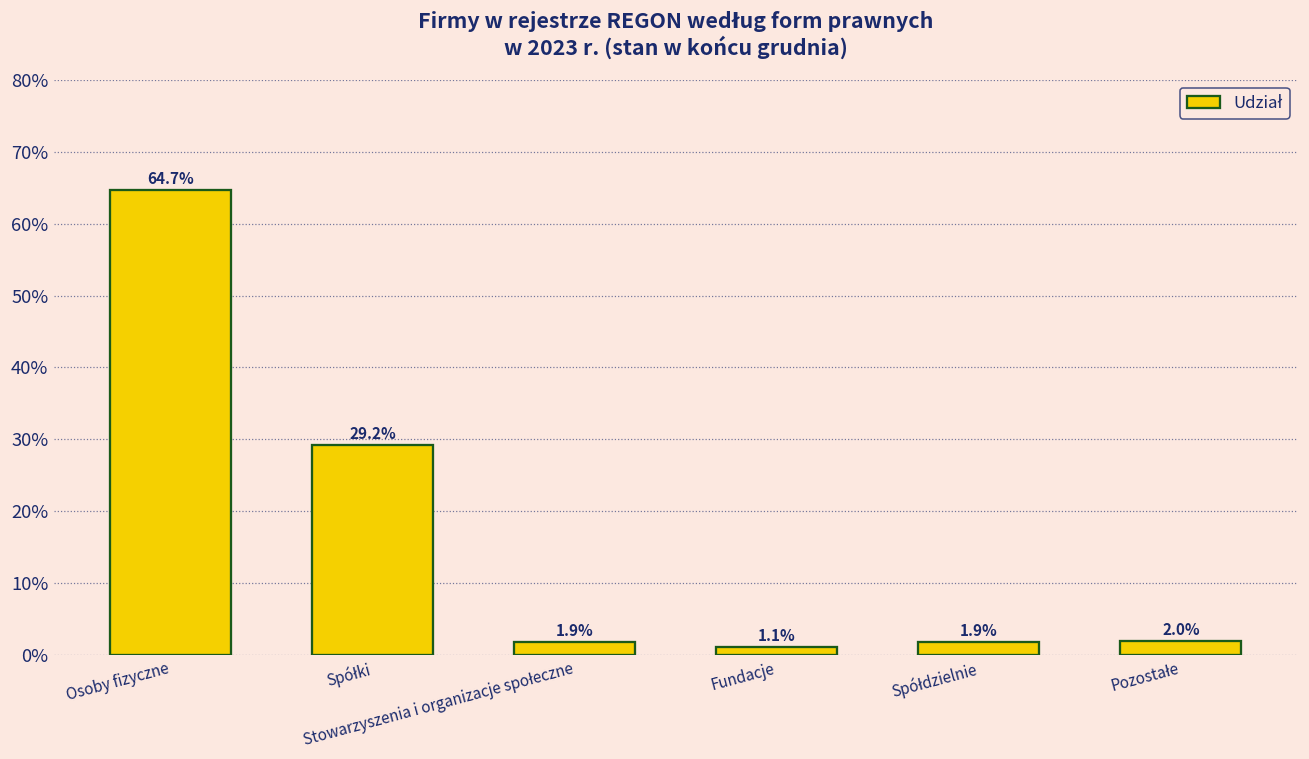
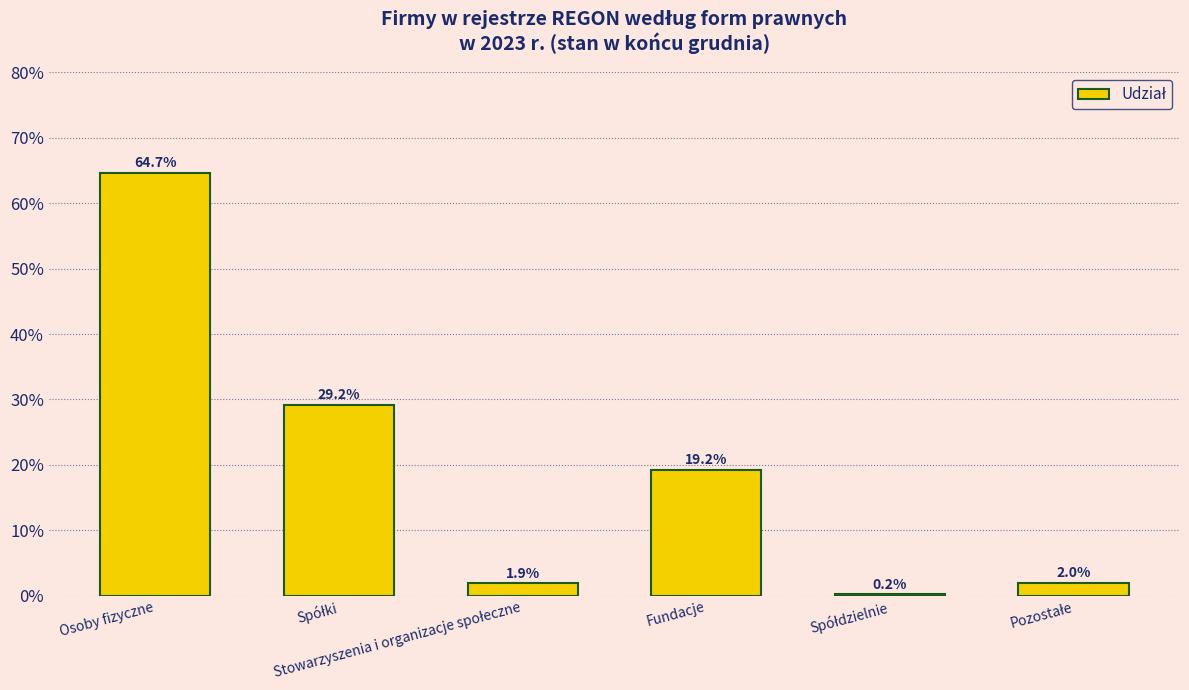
  {
    "Osoby fizyczne": "64.7%",
    "Spółki": "29.2%",
    "Stowarzyszenia i organizacje społeczne": "1.9%",
-   "Fundacje": "1.1%",
-   "Spółdzielnie": "1.9%",
+   "Fundacje": "19.2%",
+   "Spółdzielnie": "0.2%",
    "Pozostałe": "2.0%"
  }
